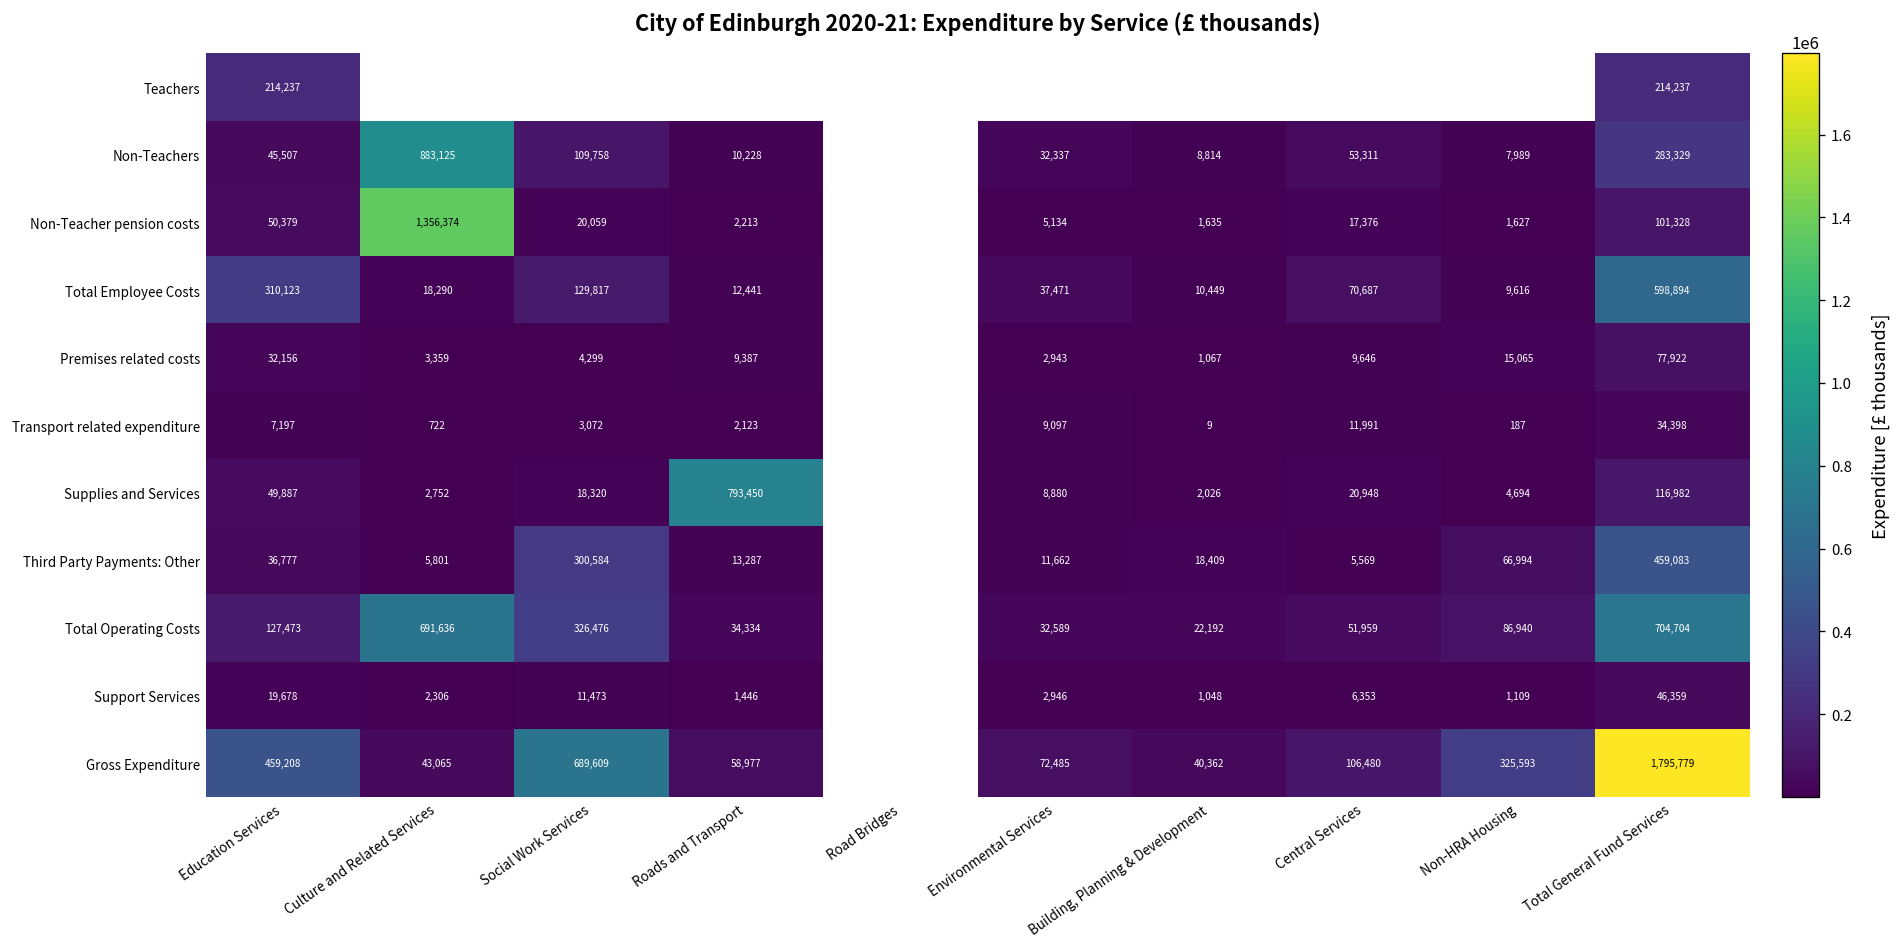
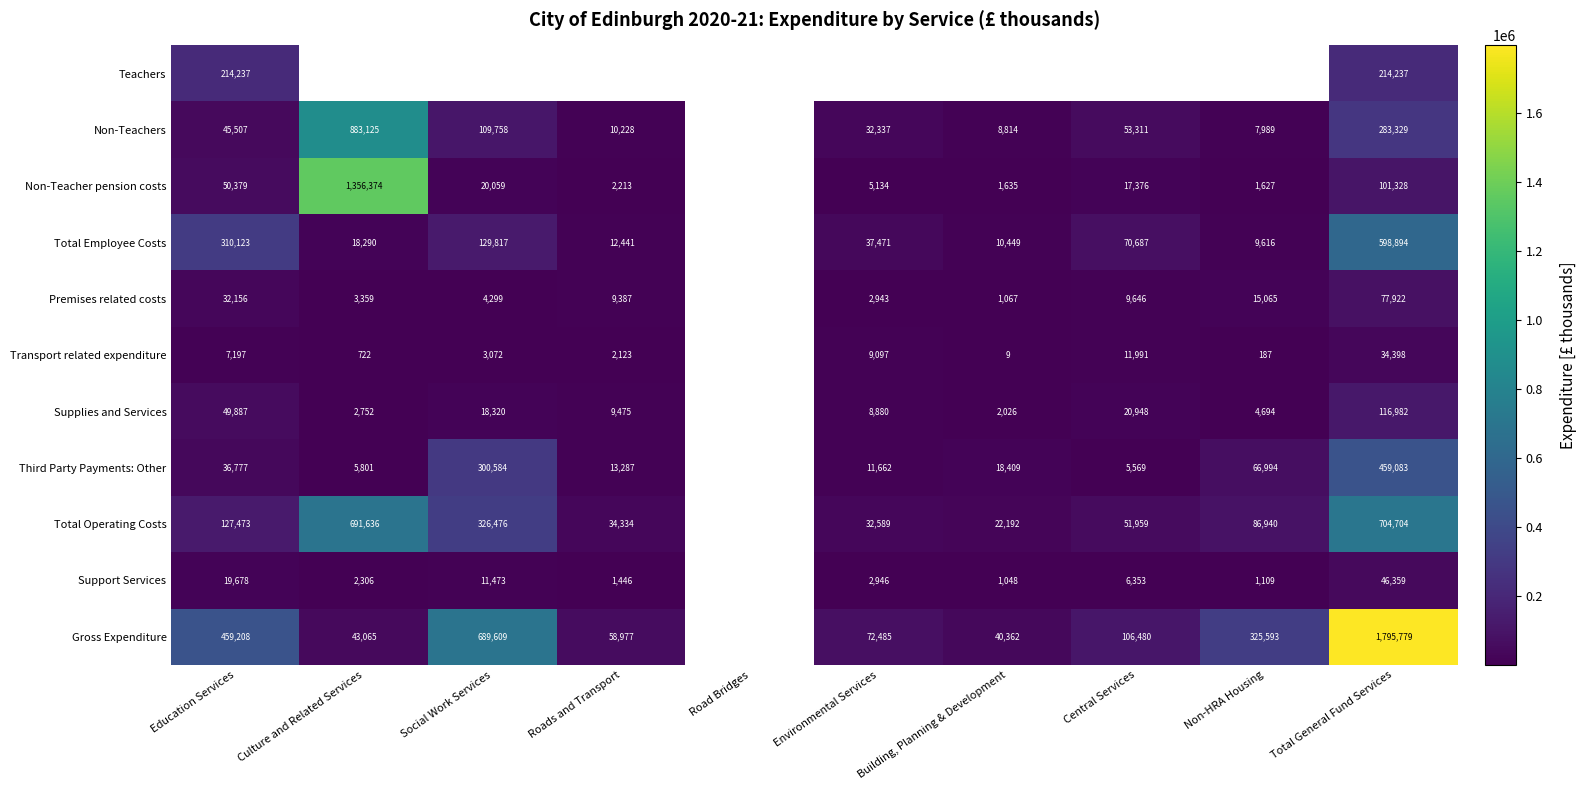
  {
    "Teachers": {
      "Education Services": "214,237",
      "Total General Fund Services": "214,237"
    },
    "Non-Teachers": {
      "Education Services": "45,507",
      "Culture and Related Services": "883,125",
      "Social Work Services": "109,758",
      "Roads and Transport": "10,228",
      "Environmental Services": "32,337",
      "Building, Planning & Development": "8,814",
      "Central Services": "53,311",
      "Non-HRA Housing": "7,989",
      "Total General Fund Services": "283,329"
    },
    "Non-Teacher pension costs": {
      "Education Services": "50,379",
      "Culture and Related Services": "1,356,374",
      "Social Work Services": "20,059",
      "Roads and Transport": "2,213",
      "Environmental Services": "5,134",
      "Building, Planning & Development": "1,635",
      "Central Services": "17,376",
      "Non-HRA Housing": "1,627",
      "Total General Fund Services": "101,328"
    },
    "Total Employee Costs": {
      "Education Services": "310,123",
      "Culture and Related Services": "18,290",
      "Social Work Services": "129,817",
      "Roads and Transport": "12,441",
      "Environmental Services": "37,471",
      "Building, Planning & Development": "10,449",
      "Central Services": "70,687",
      "Non-HRA Housing": "9,616",
      "Total General Fund Services": "598,894"
    },
    "Premises related costs": {
      "Education Services": "32,156",
      "Culture and Related Services": "3,359",
      "Social Work Services": "4,299",
      "Roads and Transport": "9,387",
      "Environmental Services": "2,943",
      "Building, Planning & Development": "1,067",
      "Central Services": "9,646",
      "Non-HRA Housing": "15,065",
      "Total General Fund Services": "77,922"
    },
    "Transport related expenditure": {
      "Education Services": "7,197",
      "Culture and Related Services": "722",
      "Social Work Services": "3,072",
      "Roads and Transport": "2,123",
      "Environmental Services": "9,097",
      "Building, Planning & Development": "9",
      "Central Services": "11,991",
      "Non-HRA Housing": "187",
      "Total General Fund Services": "34,398"
    },
    "Supplies and Services": {
      "Education Services": "49,887",
      "Culture and Related Services": "2,752",
      "Social Work Services": "18,320",
-     "Roads and Transport": "793,450",
+     "Roads and Transport": "9,475",
      "Environmental Services": "8,880",
      "Building, Planning & Development": "2,026",
      "Central Services": "20,948",
      "Non-HRA Housing": "4,694",
      "Total General Fund Services": "116,982"
    },
    "Third Party Payments: Other": {
      "Education Services": "36,777",
      "Culture and Related Services": "5,801",
      "Social Work Services": "300,584",
      "Roads and Transport": "13,287",
      "Environmental Services": "11,662",
      "Building, Planning & Development": "18,409",
      "Central Services": "5,569",
      "Non-HRA Housing": "66,994",
      "Total General Fund Services": "459,083"
    },
    "Total Operating Costs": {
      "Education Services": "127,473",
      "Culture and Related Services": "691,636",
      "Social Work Services": "326,476",
      "Roads and Transport": "34,334",
      "Environmental Services": "32,589",
      "Building, Planning & Development": "22,192",
      "Central Services": "51,959",
      "Non-HRA Housing": "86,940",
      "Total General Fund Services": "704,704"
    },
    "Support Services": {
      "Education Services": "19,678",
      "Culture and Related Services": "2,306",
      "Social Work Services": "11,473",
      "Roads and Transport": "1,446",
      "Environmental Services": "2,946",
      "Building, Planning & Development": "1,048",
      "Central Services": "6,353",
      "Non-HRA Housing": "1,109",
      "Total General Fund Services": "46,359"
    },
    "Gross Expenditure": {
      "Education Services": "459,208",
      "Culture and Related Services": "43,065",
      "Social Work Services": "689,609",
      "Roads and Transport": "58,977",
      "Environmental Services": "72,485",
      "Building, Planning & Development": "40,362",
      "Central Services": "106,480",
      "Non-HRA Housing": "325,593",
      "Total General Fund Services": "1,795,779"
    }
  }
